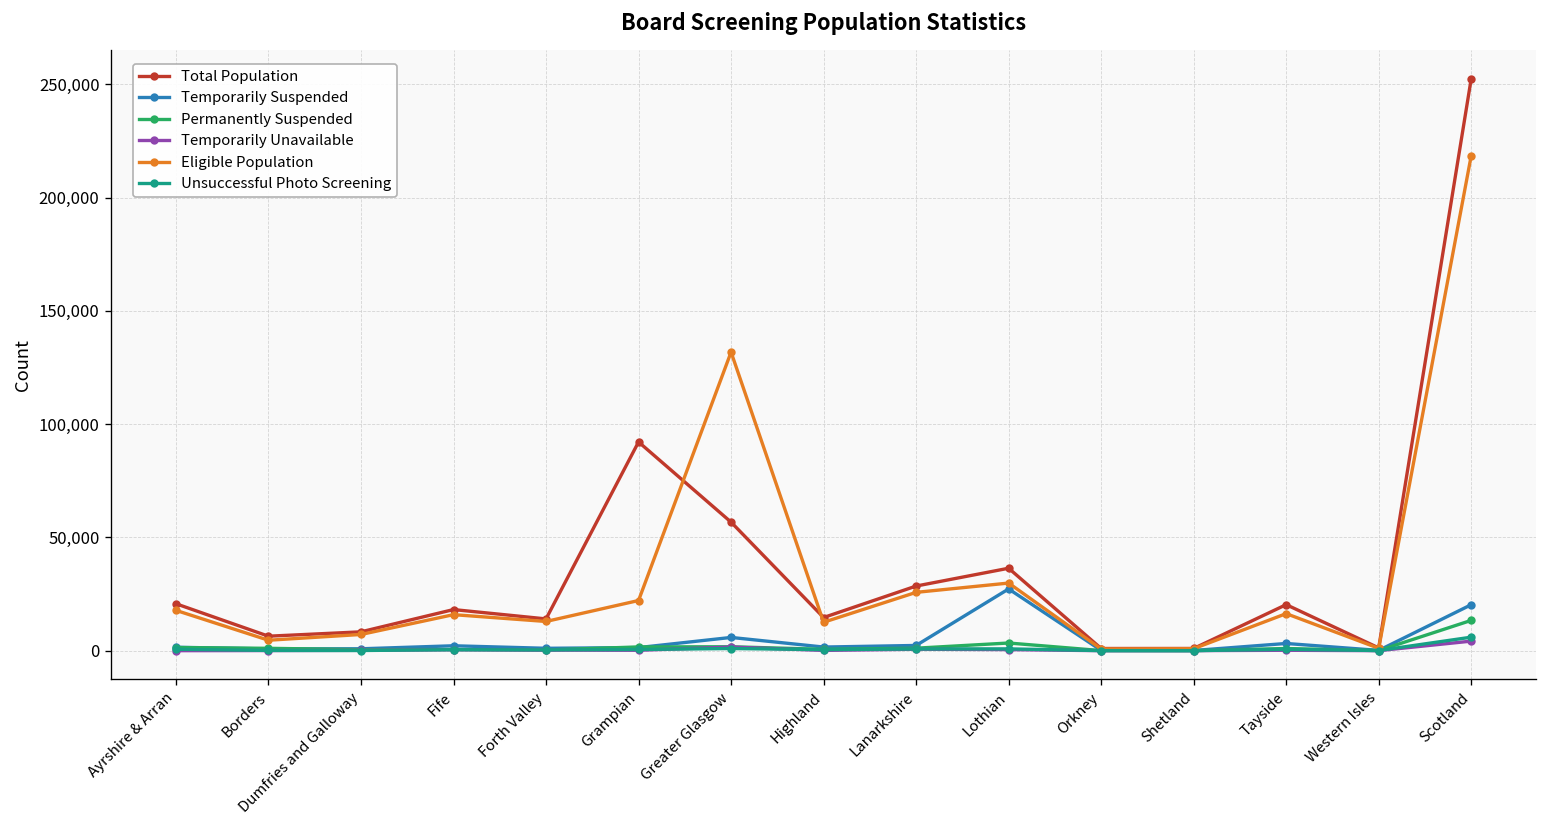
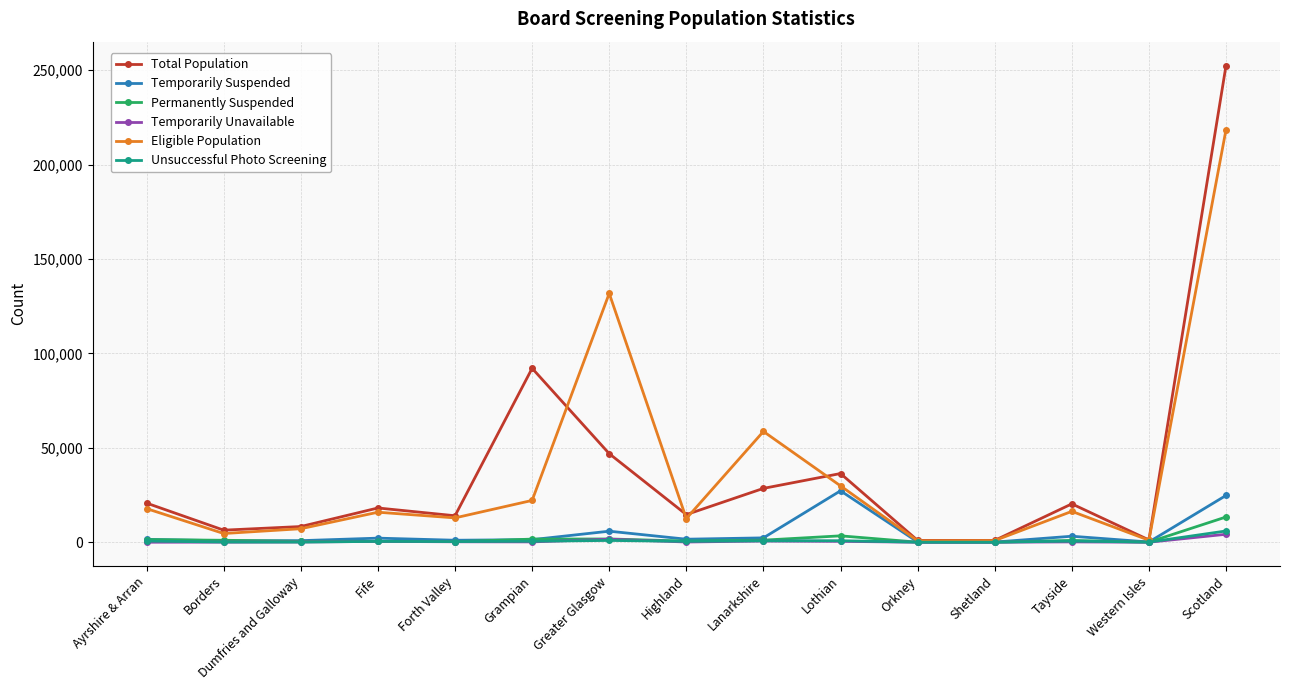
  {
    "Total Population": {
      "Ayrshire & Arran": "21,000",
      "Borders": "6,000",
      "Fife": "18,000",
      "Grampian": "92,000",
-     "Greater Glasgow": "57,000",
+     "Greater Glasgow": "47,000",
      "Highland": "15,000",
      "Lanarkshire": "29,000",
      "Lothian": "36,000",
      "Tayside": "20,000",
      "Scotland": "253,000"
    },
    "Temporarily Suspended": {
      "Fife": "2,000",
      "Greater Glasgow": "6,000",
      "Lothian": "27,000",
      "Tayside": "3,000",
-     "Scotland": "20,000"
+     "Scotland": "25,000"
    },
    "Temporarily Unavailable": {
      "Scotland": "4,000"
    },
    "Eligible Population": {
      "Ayrshire & Arran": "18,000",
      "Borders": "5,000",
      "Fife": "16,000",
      "Grampian": "22,000",
      "Greater Glasgow": "132,000",
      "Highland": "13,000",
-     "Lanarkshire": "26,000",
+     "Lanarkshire": "59,000",
      "Lothian": "30,000",
      "Tayside": "16,000",
      "Scotland": "219,000"
    }
  }
